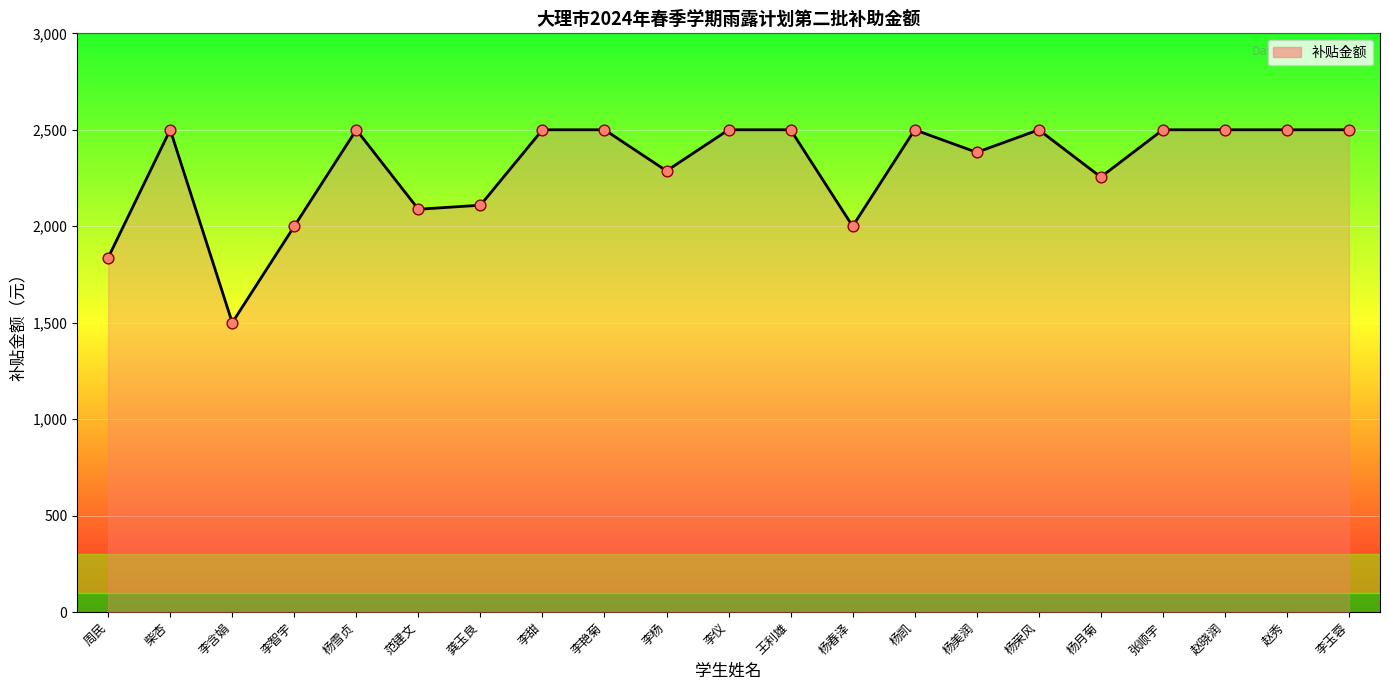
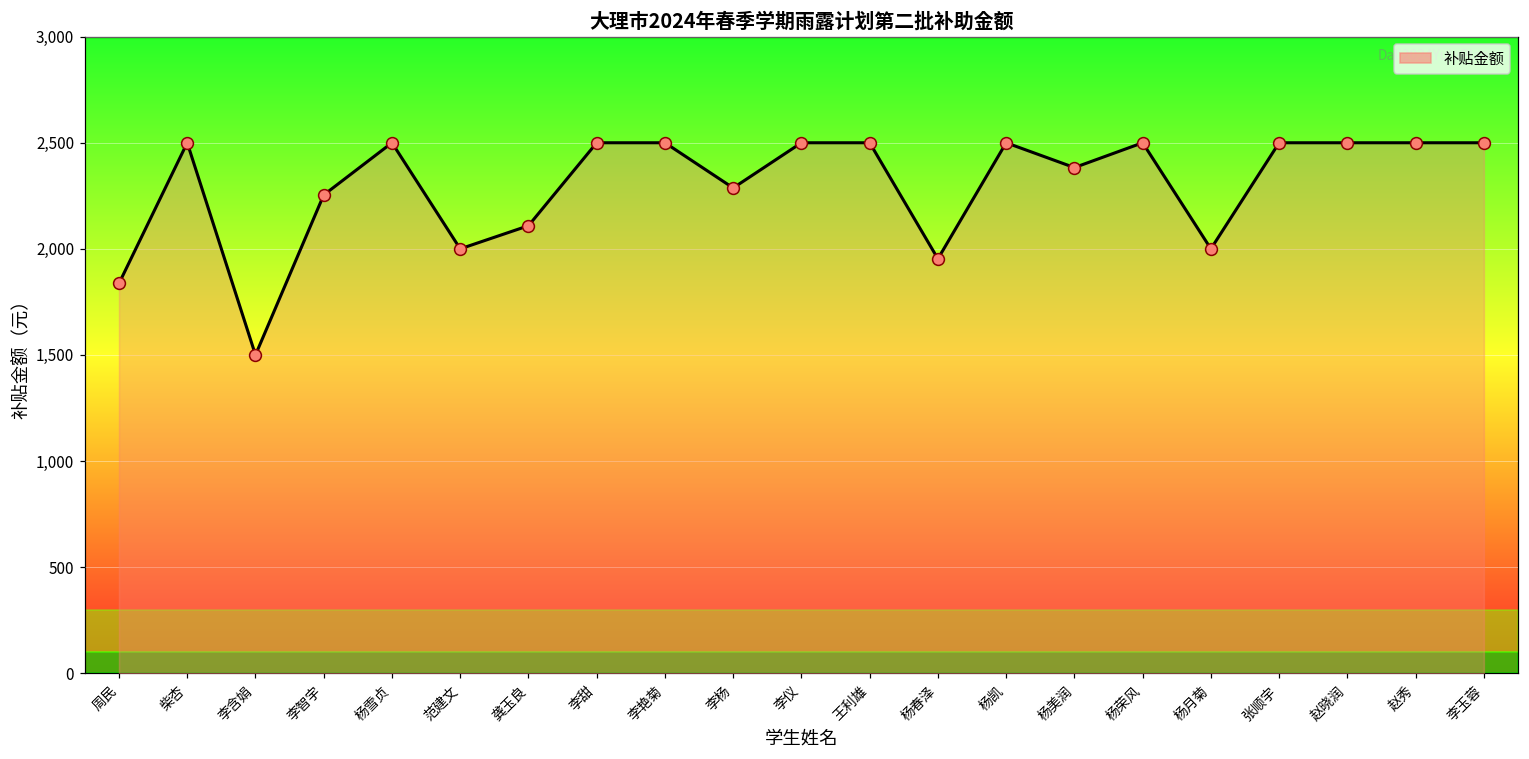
  {
    "周民": "1,840",
    "柴杏": "2,500",
    "李含娟": "1,500",
-   "李智宇": "2,000",
+   "李智宇": "2,250",
    "杨雪贞": "2,500",
-   "范建文": "2,090",
+   "范建文": "2,000",
    "龚玉良": "2,110",
    "李甜": "2,500",
    "李艳菊": "2,500",
    "李杨": "2,290",
    "李仪": "2,500",
    "王利雄": "2,500",
-   "杨春泽": "2,000",
+   "杨春泽": "1,950",
    "杨凯": "2,500",
    "杨美润": "2,380",
    "杨荣风": "2,500",
-   "杨月菊": "2,260",
+   "杨月菊": "2,000",
    "张顺宇": "2,500",
    "赵晓润": "2,500",
    "赵秀": "2,500",
    "李玉蓉": "2,500"
  }
